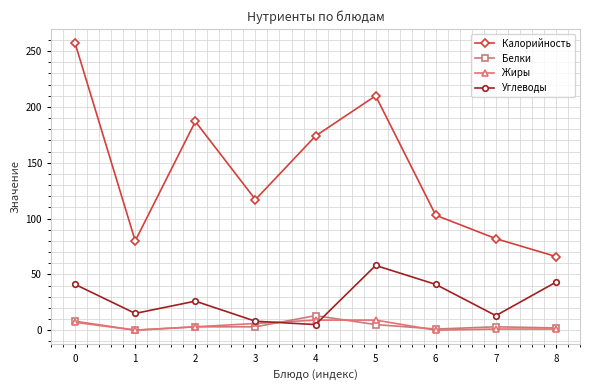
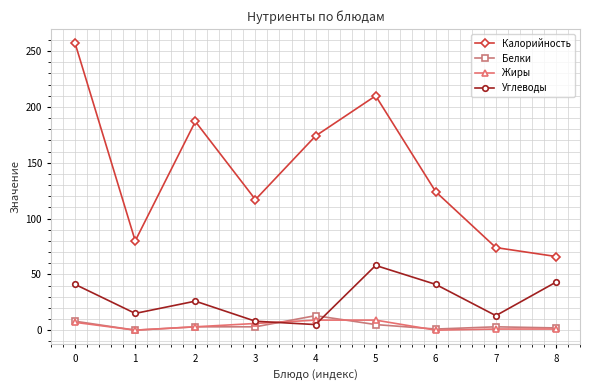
  {
    "Калорийность": {
      "0": 257,
      "1": 80,
      "2": 187,
      "3": 117,
      "4": 174,
      "5": 210,
-     "6": 103,
-     "7": 82,
+     "6": 124,
+     "7": 74,
      "8": 66
    },
    "Углеводы": {
      "0": 41,
      "1": 15,
      "2": 26,
      "4": 5,
      "5": 58,
      "6": 41,
      "7": 13,
      "8": 43
    }
  }
